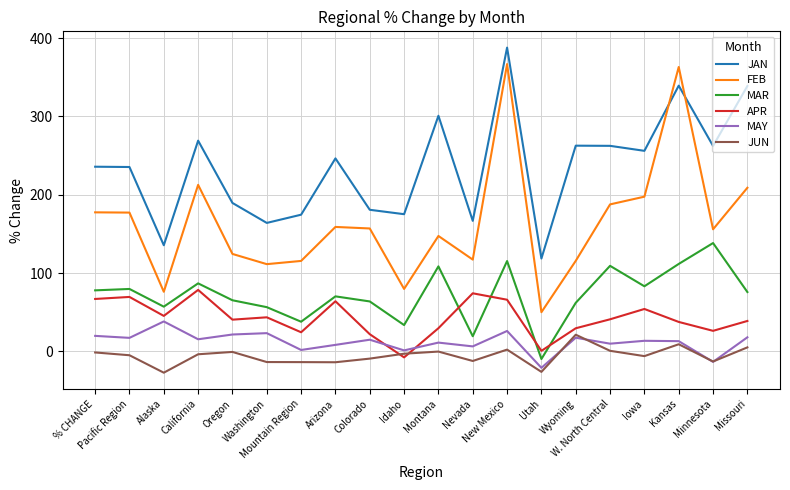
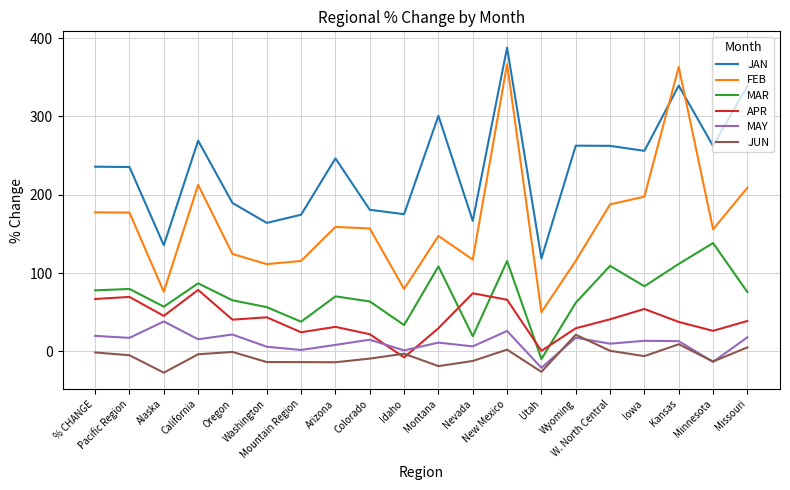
  {
    "JAN": {
      "% CHANGE": 240,
      "Pacific Region": 240,
      "Alaska": 140,
      "California": 270,
      "Oregon": 190,
      "Washington": 160,
      "Mountain Region": 170,
      "Arizona": 250,
      "Colorado": 180,
      "Idaho": 180,
      "Montana": 300,
      "Nevada": 170,
      "New Mexico": 390,
      "Utah": 120,
      "Wyoming": 260,
      "W. North Central": 260,
      "Iowa": 260,
      "Kansas": 340
    },
    "FEB": {
      "% CHANGE": 180,
      "Pacific Region": 180,
      "Alaska": 80,
      "California": 210,
      "Oregon": 120,
      "Washington": 110,
      "Mountain Region": 120,
      "Arizona": 160,
      "Colorado": 160,
      "Idaho": 80,
      "Montana": 150,
      "Nevada": 120,
      "New Mexico": 370,
      "Utah": 50,
      "Wyoming": 120,
      "W. North Central": 190,
      "Iowa": 200,
      "Kansas": 360,
      "Minnesota": 160,
      "Missouri": 210
    },
    "MAR": {
      "% CHANGE": 80,
      "Pacific Region": 80,
      "Alaska": 60,
      "California": 90,
      "Oregon": 70,
      "Washington": 60,
      "Mountain Region": 40,
      "Arizona": 70,
      "Colorado": 60,
      "Idaho": 30,
      "Montana": 110,
      "Nevada": 20,
      "New Mexico": 120,
      "Utah": -10,
      "Wyoming": 60,
      "W. North Central": 110,
      "Iowa": 80,
      "Kansas": 110,
      "Minnesota": 140,
      "Missouri": 80
    },
    "APR": {
      "% CHANGE": 70,
      "Pacific Region": 70,
      "Alaska": 50,
      "California": 80,
      "Oregon": 40,
      "Washington": 40,
      "Mountain Region": 20,
-     "Arizona": 60,
+     "Arizona": 30,
      "Colorado": 20,
      "Idaho": -10,
      "Montana": 30,
      "Nevada": 70,
      "New Mexico": 70,
      "Utah": 0,
      "Wyoming": 30,
      "W. North Central": 40,
      "Iowa": 50,
      "Kansas": 40,
      "Minnesota": 30,
      "Missouri": 40
    },
    "MAY": {
      "% CHANGE": 20,
      "Pacific Region": 20,
      "Alaska": 40,
      "California": 20,
      "Oregon": 20,
-     "Washington": 20,
+     "Washington": 10,
      "Mountain Region": 0,
      "Arizona": 10,
      "Colorado": 10,
      "Idaho": 0,
      "Montana": 10,
      "Nevada": 10,
      "New Mexico": 30,
      "Utah": -20,
      "Wyoming": 20,
      "W. North Central": 10,
      "Iowa": 10,
      "Kansas": 10,
      "Missouri": 20
    },
    "JUN": {
      "% CHANGE": 0,
      "Pacific Region": -10,
      "Alaska": -30,
      "California": 0,
      "Oregon": 0,
      "Washington": -10,
      "Mountain Region": -10,
      "Arizona": -10,
      "Colorado": -10,
      "Idaho": 0,
-     "Montana": 0,
+     "Montana": -20,
      "Nevada": -10,
      "New Mexico": 0,
      "Utah": -30,
      "Wyoming": 20,
      "W. North Central": 0,
      "Iowa": -10,
      "Kansas": 10,
      "Missouri": 10
    }
  }
